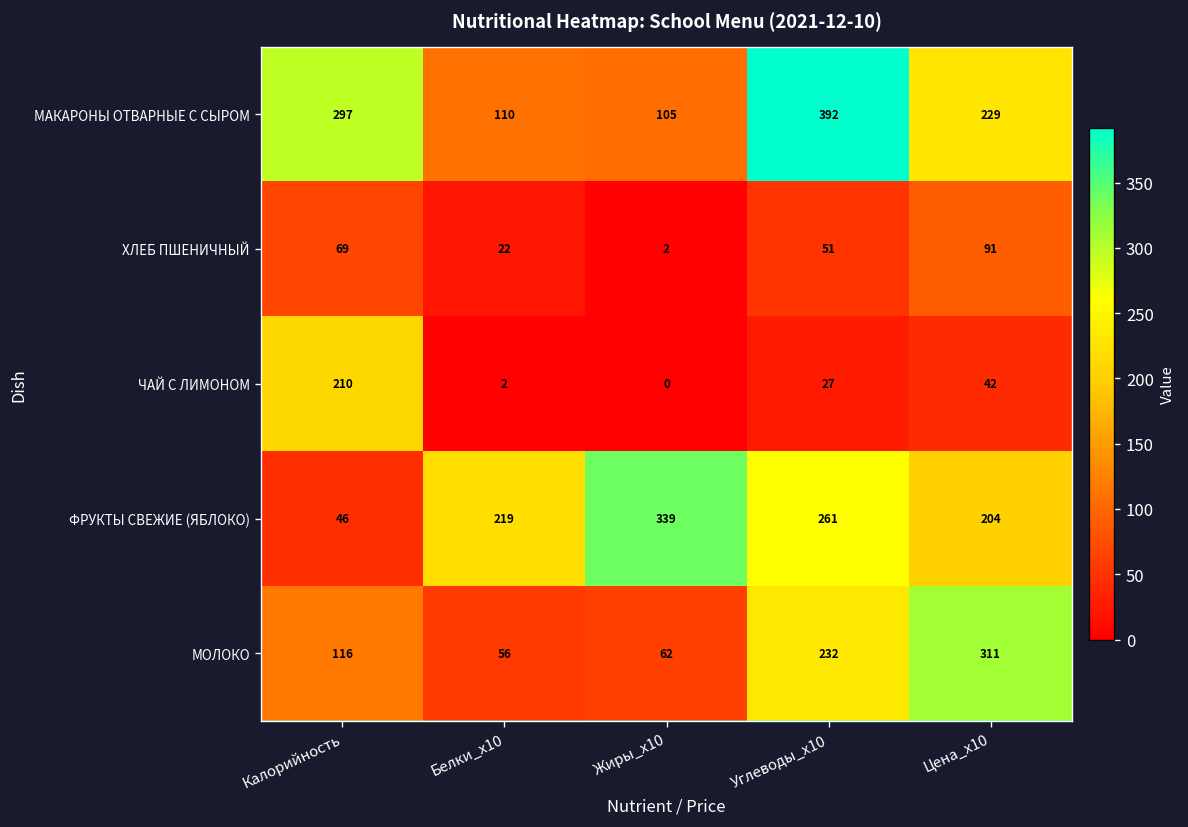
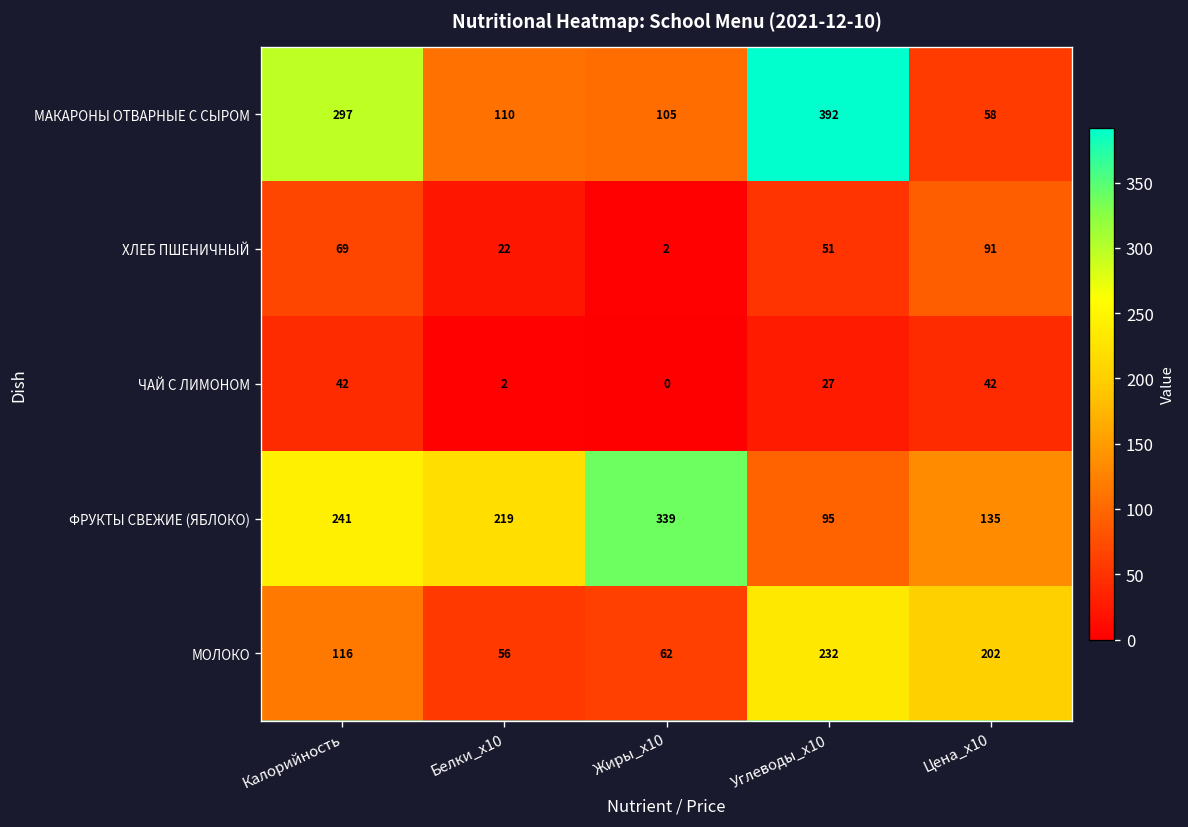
  {
    "МАКАРОНЫ ОТВАРНЫЕ С СЫРОМ": {
      "Калорийность": 297,
      "Белки_x10": 110,
      "Жиры_x10": 105,
      "Углеводы_x10": 392,
-     "Цена_x10": 229
+     "Цена_x10": 58
    },
    "ХЛЕБ ПШЕНИЧНЫЙ": {
      "Калорийность": 69,
      "Белки_x10": 22,
      "Жиры_x10": 2,
      "Углеводы_x10": 51,
      "Цена_x10": 91
    },
    "ЧАЙ С ЛИМОНОМ": {
-     "Калорийность": 210,
+     "Калорийность": 42,
      "Белки_x10": 2,
      "Жиры_x10": 0,
      "Углеводы_x10": 27,
      "Цена_x10": 42
    },
    "ФРУКТЫ СВЕЖИЕ (ЯБЛОКО)": {
-     "Калорийность": 46,
+     "Калорийность": 241,
      "Белки_x10": 219,
      "Жиры_x10": 339,
-     "Углеводы_x10": 261,
-     "Цена_x10": 204
+     "Углеводы_x10": 95,
+     "Цена_x10": 135
    },
    "МОЛОКО": {
      "Калорийность": 116,
      "Белки_x10": 56,
      "Жиры_x10": 62,
      "Углеводы_x10": 232,
-     "Цена_x10": 311
+     "Цена_x10": 202
    }
  }
